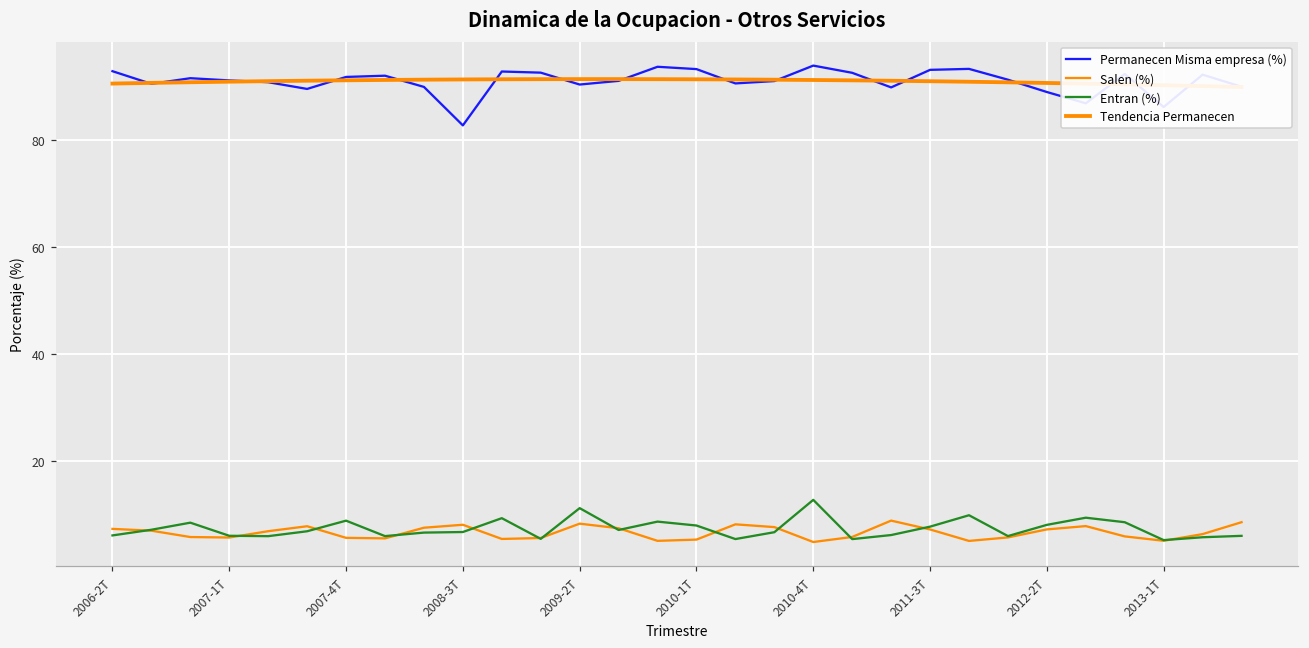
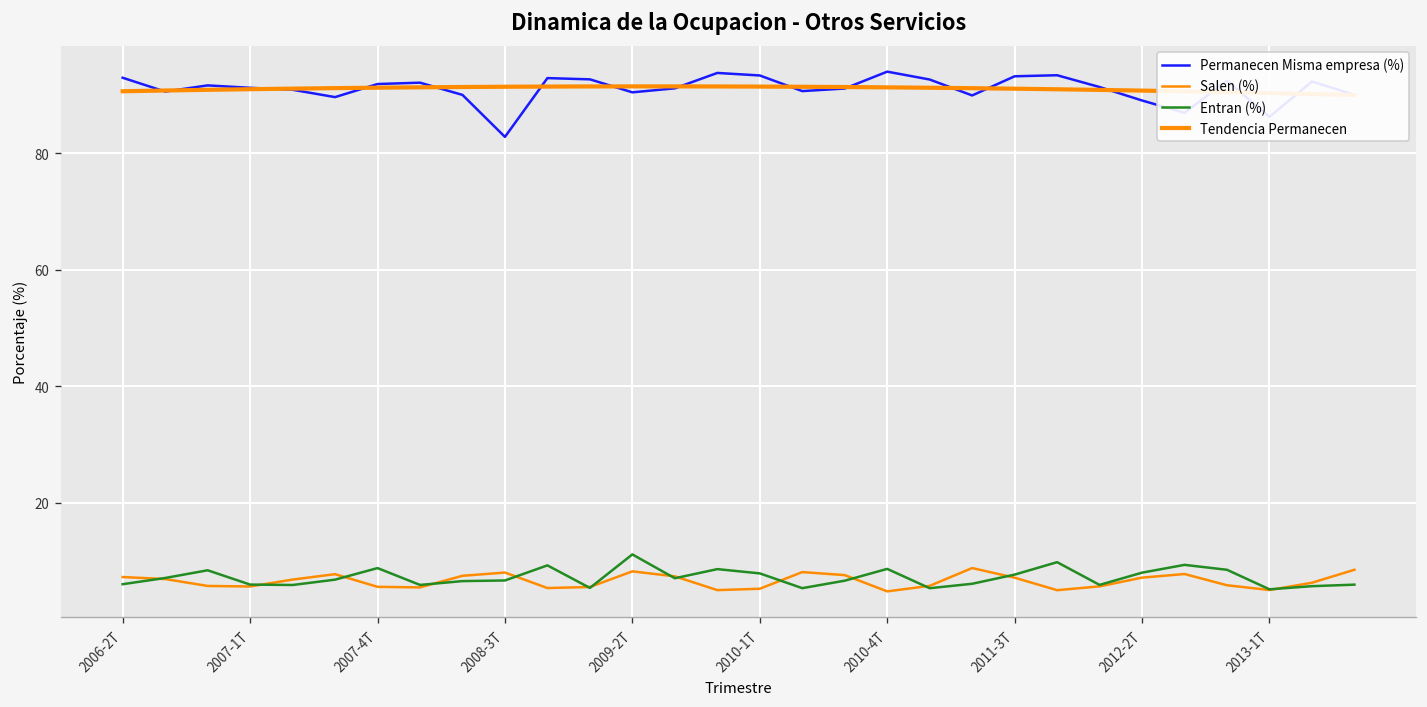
  {
    "Permanecen Misma empresa (%)": {
      "2006-2T": 93,
      "2007-4T": 92,
      "2008-3T": 83,
      "2009-2T": 90,
      "2010-1T": 93,
      "2010-4T": 94,
      "2011-3T": 93,
      "2012-2T": 89
    },
    "Entran (%)": {
      "2006-2T": 6,
      "2007-4T": 9,
      "2008-3T": 7,
      "2009-2T": 11,
      "2010-1T": 8,
-     "2010-4T": 13,
+     "2010-4T": 9,
      "2012-2T": 8
    }
  }
